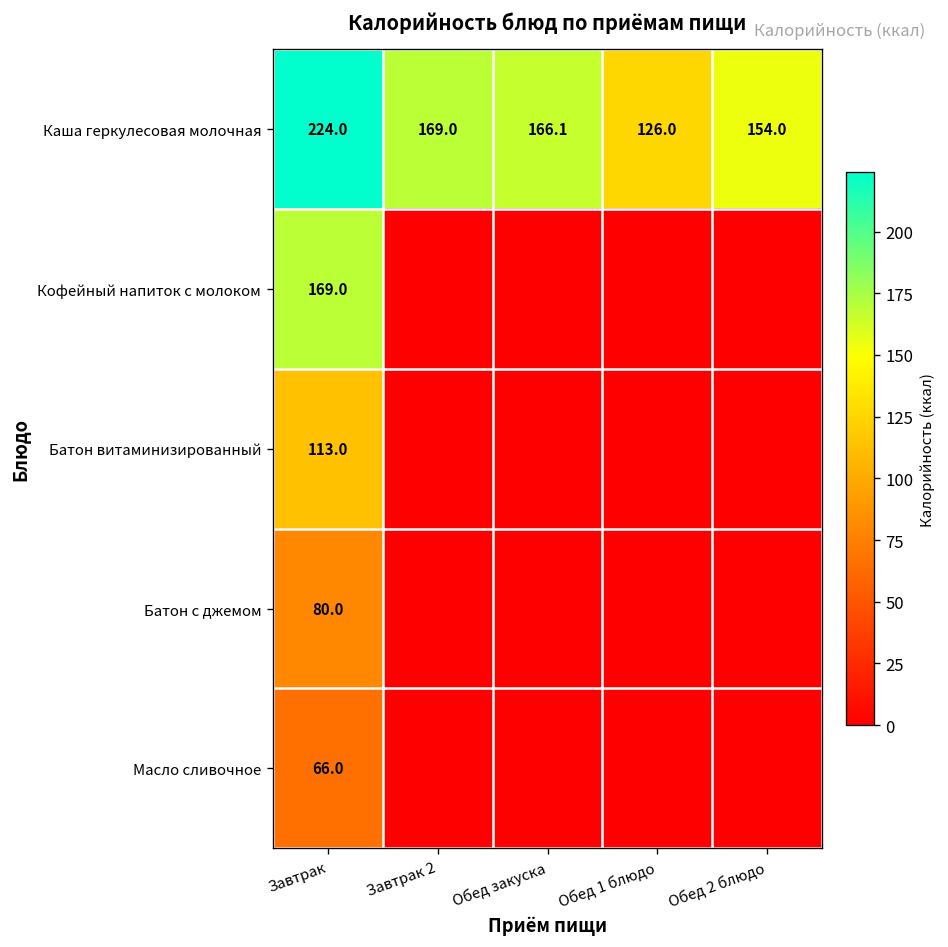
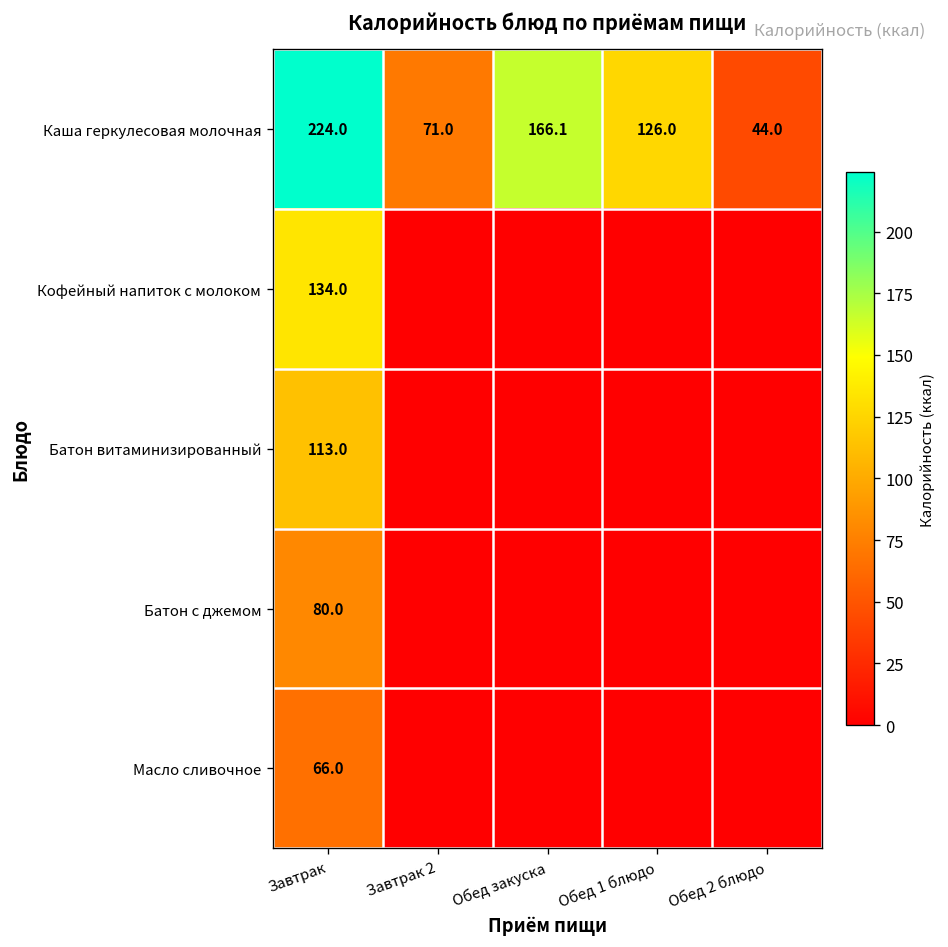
  {
    "Каша геркулесовая молочная": {
      "Завтрак": 224.0,
-     "Завтрак 2": 169.0,
+     "Завтрак 2": 71.0,
      "Обед закуска": 166.1,
      "Обед 1 блюдо": 126.0,
-     "Обед 2 блюдо": 154.0
+     "Обед 2 блюдо": 44.0
    },
    "Кофейный напиток с молоком": {
-     "Завтрак": 169.0
+     "Завтрак": 134.0
    },
    "Батон витаминизированный": {
      "Завтрак": 113.0
    },
    "Батон с джемом": {
      "Завтрак": 80.0
    },
    "Масло сливочное": {
      "Завтрак": 66.0
    }
  }
